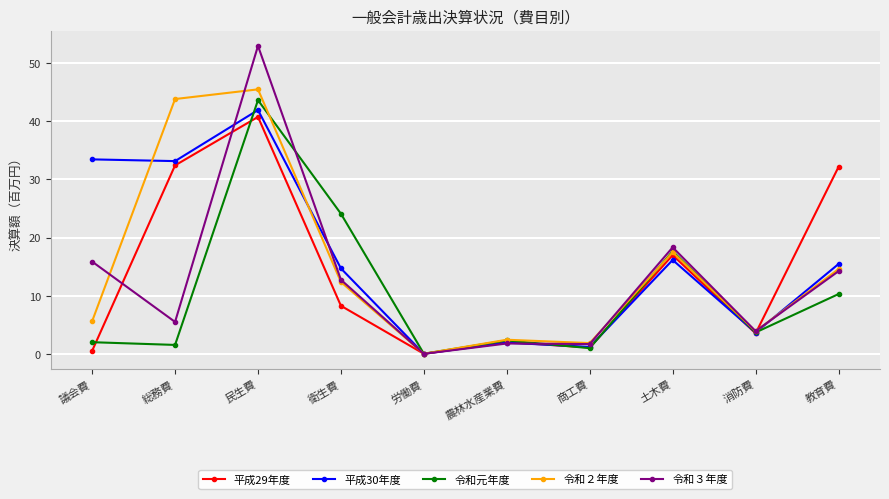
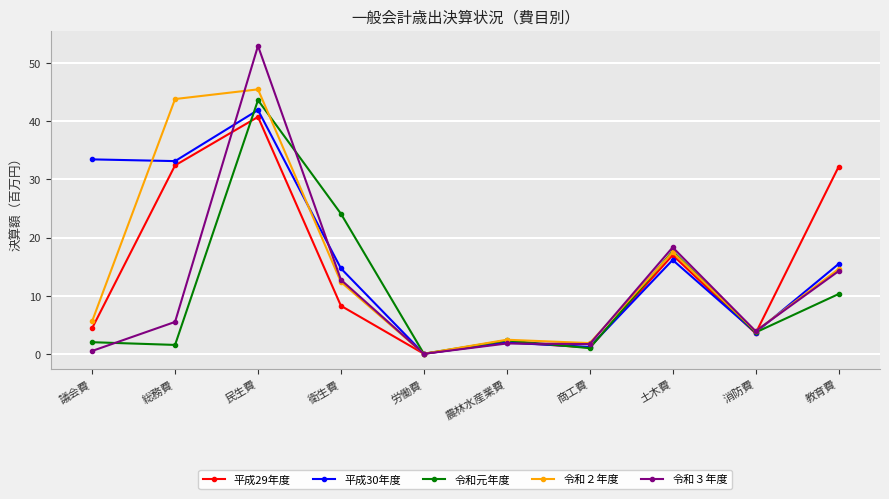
  {
    "平成29年度": {
-     "議会費": 1,
+     "議会費": 4,
      "総務費": 32,
      "民生費": 41,
      "衛生費": 8,
      "土木費": 17,
      "教育費": 32
    },
    "平成30年度": {
      "議会費": 33,
      "総務費": 33,
      "民生費": 42,
      "衛生費": 15,
      "土木費": 16,
      "教育費": 15
    },
    "令和元年度": {
      "議会費": 2,
      "総務費": 2,
      "民生費": 44,
      "衛生費": 24,
      "教育費": 10
    },
    "令和２年度": {
      "議会費": 6,
      "総務費": 44,
      "民生費": 45
    },
    "令和３年度": {
-     "議会費": 16,
+     "議会費": 1,
      "総務費": 6,
      "民生費": 53,
      "土木費": 18
    }
  }
